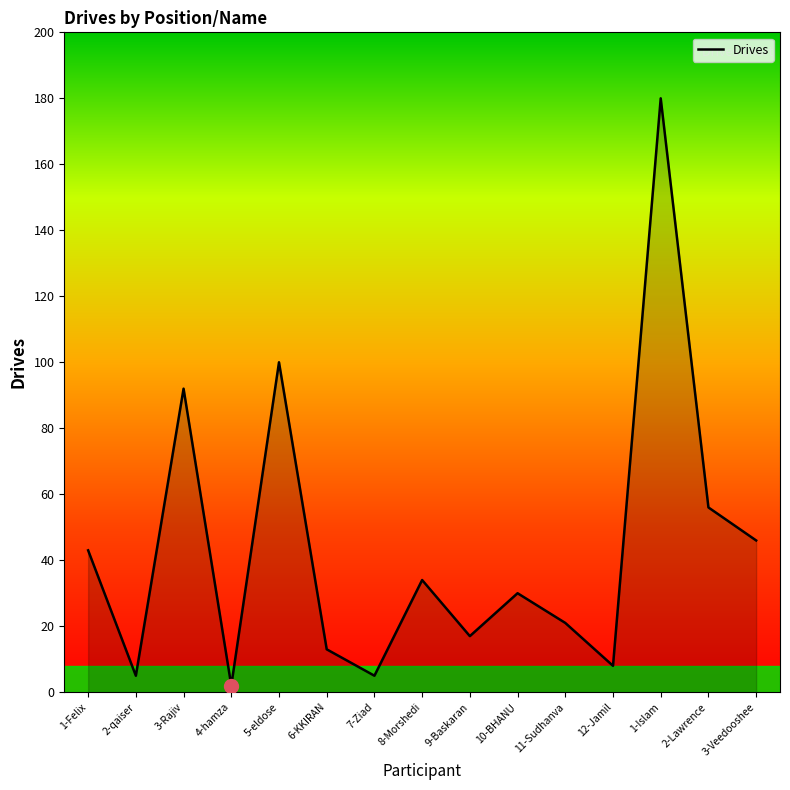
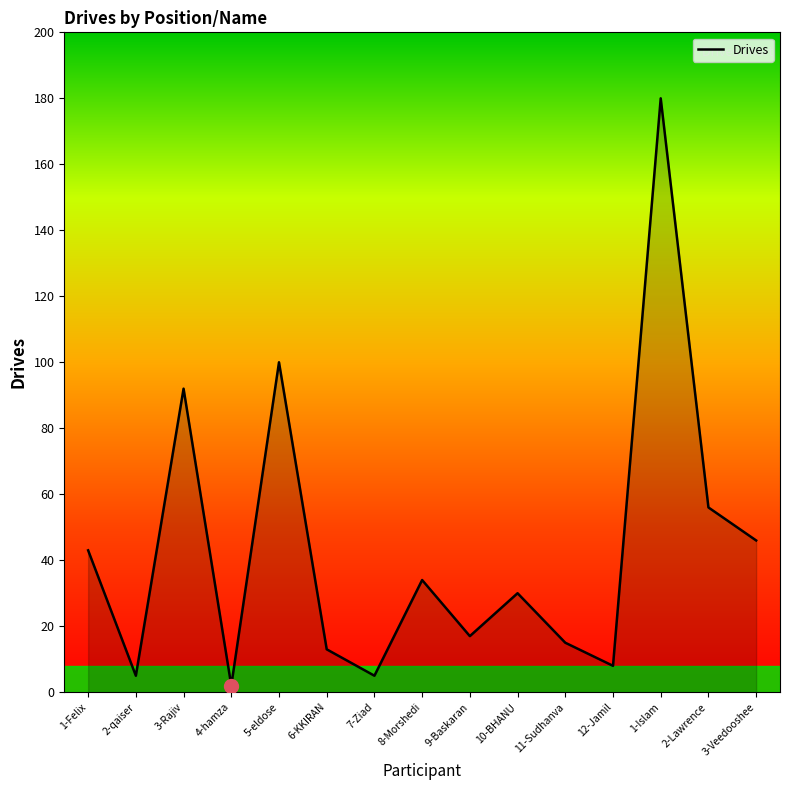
  {
    "Drives": {
      "1-Felix": 43,
      "3-Rajiv": 92,
      "5-eldose": 100,
      "6-KKIRAN": 13,
      "8-Morshedi": 34,
      "9-Baskaran": 17,
      "10-BHANU": 30,
-     "11-Sudhanva": 21,
+     "11-Sudhanva": 15,
      "1-Islam": 180,
      "2-Lawrence": 56,
      "3-Veedooshee": 46
    }
  }
